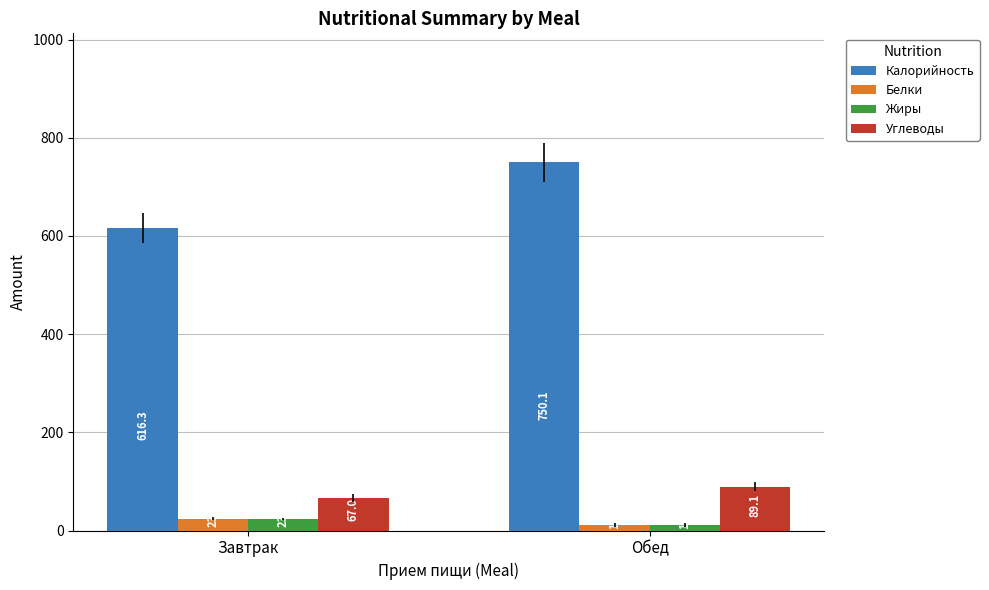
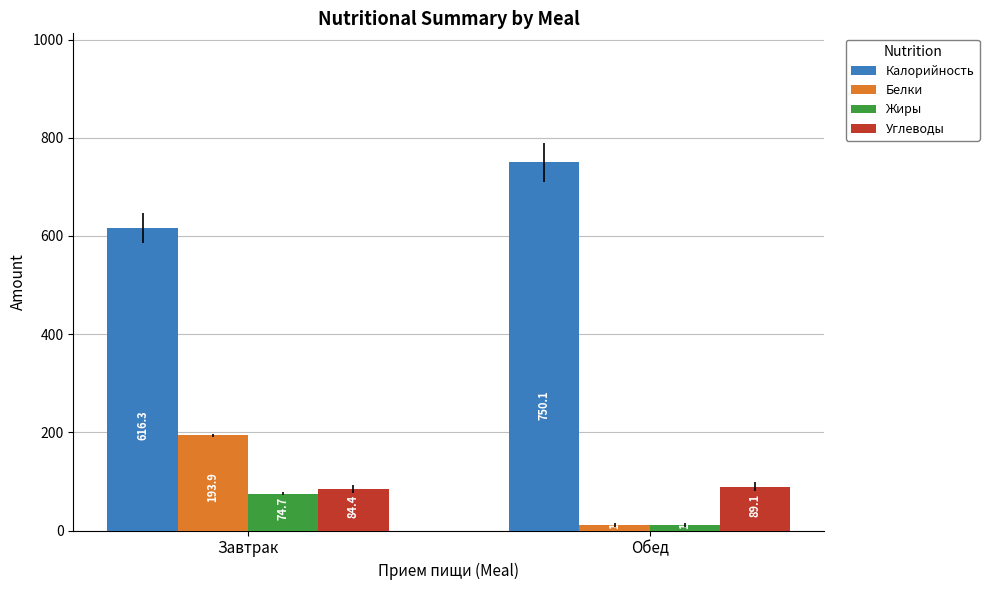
  {
    "Калорийность": {
      "Завтрак": 616.3,
      "Обед": 750.1
    },
    "Белки": {
-     "Завтрак": 20,
+     "Завтрак": 190,
      "Обед": 10
    },
    "Жиры": {
-     "Завтрак": 20,
+     "Завтрак": 70,
      "Обед": 10
    },
    "Углеводы": {
-     "Завтрак": 67.0,
+     "Завтрак": 84.4,
      "Обед": 89.1
    }
  }
